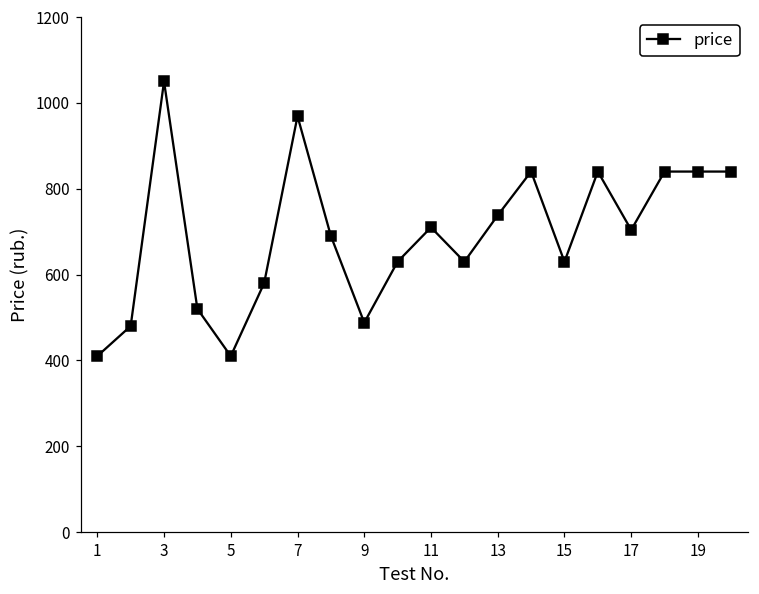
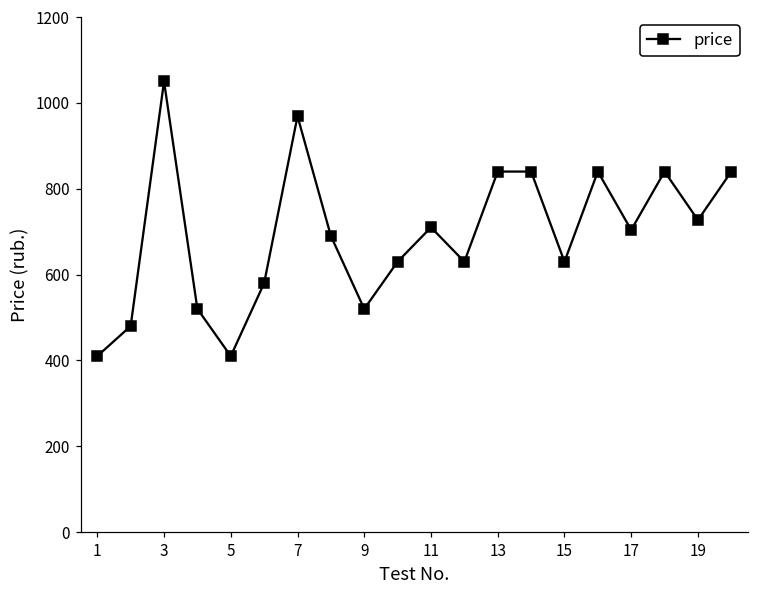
  {
    "1": 410,
    "3": 1050,
    "5": 410,
    "7": 970,
-   "9": 490,
+   "9": 520,
    "11": 710,
-   "13": 740,
+   "13": 840,
    "15": 630,
    "17": 700,
-   "19": 840
+   "19": 730
  }
